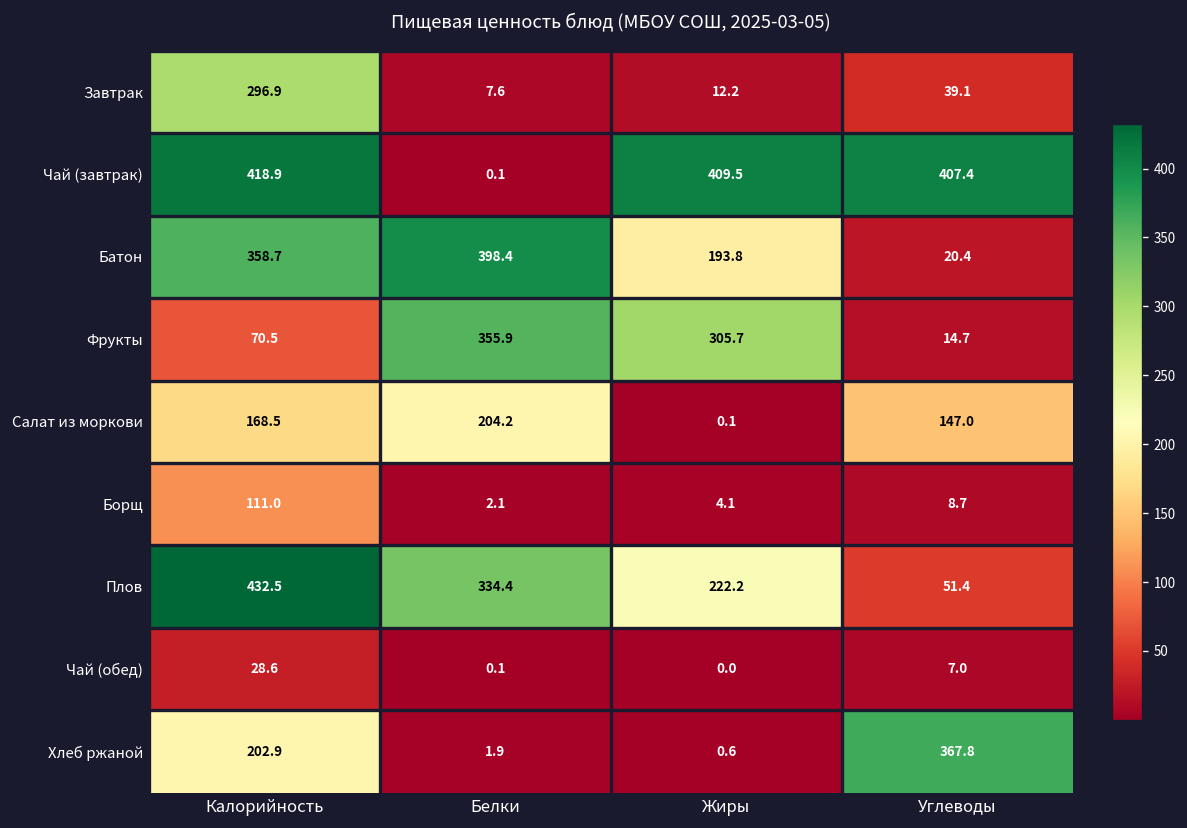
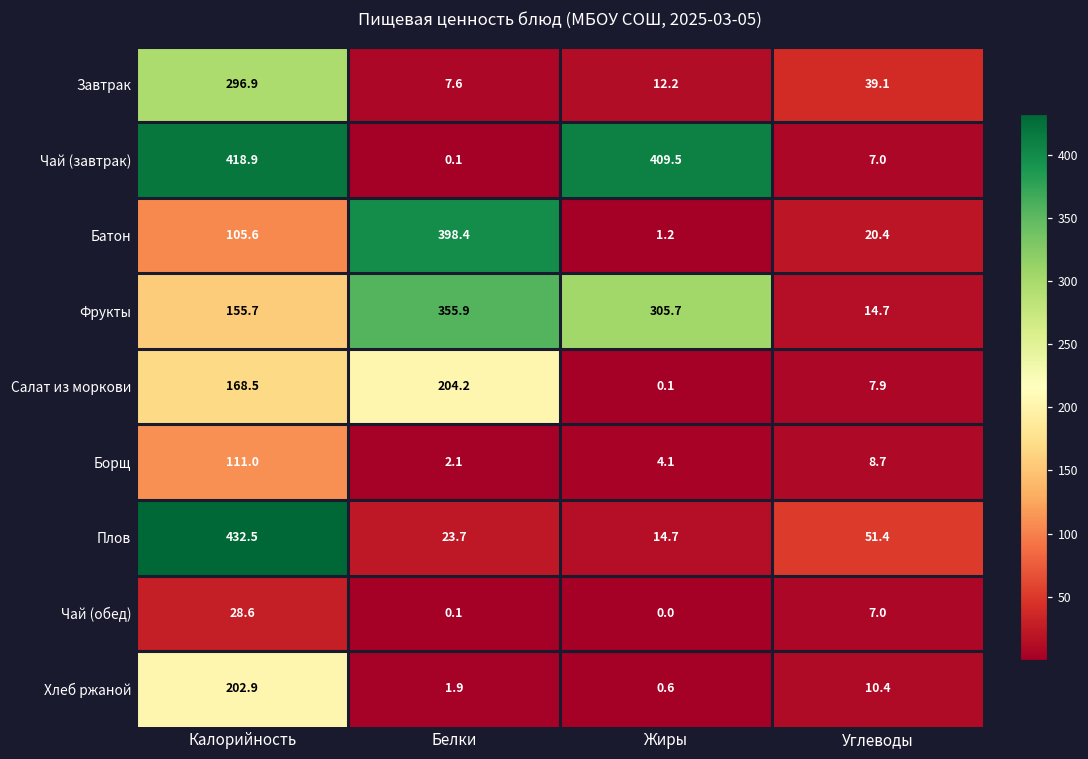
  {
    "Завтрак": {
      "Калорийность": 296.9,
      "Белки": 7.6,
      "Жиры": 12.2,
      "Углеводы": 39.1
    },
    "Чай (завтрак)": {
      "Калорийность": 418.9,
      "Белки": 0.1,
      "Жиры": 409.5,
-     "Углеводы": 407.4
+     "Углеводы": 7.0
    },
    "Батон": {
-     "Калорийность": 358.7,
+     "Калорийность": 105.6,
      "Белки": 398.4,
-     "Жиры": 193.8,
+     "Жиры": 1.2,
      "Углеводы": 20.4
    },
    "Фрукты": {
-     "Калорийность": 70.5,
+     "Калорийность": 155.7,
      "Белки": 355.9,
      "Жиры": 305.7,
      "Углеводы": 14.7
    },
    "Салат из моркови": {
      "Калорийность": 168.5,
      "Белки": 204.2,
      "Жиры": 0.1,
-     "Углеводы": 147.0
+     "Углеводы": 7.9
    },
    "Борщ": {
      "Калорийность": 111.0,
      "Белки": 2.1,
      "Жиры": 4.1,
      "Углеводы": 8.7
    },
    "Плов": {
      "Калорийность": 432.5,
-     "Белки": 334.4,
-     "Жиры": 222.2,
+     "Белки": 23.7,
+     "Жиры": 14.7,
      "Углеводы": 51.4
    },
    "Чай (обед)": {
      "Калорийность": 28.6,
      "Белки": 0.1,
      "Жиры": 0.0,
      "Углеводы": 7.0
    },
    "Хлеб ржаной": {
      "Калорийность": 202.9,
      "Белки": 1.9,
      "Жиры": 0.6,
-     "Углеводы": 367.8
+     "Углеводы": 10.4
    }
  }
